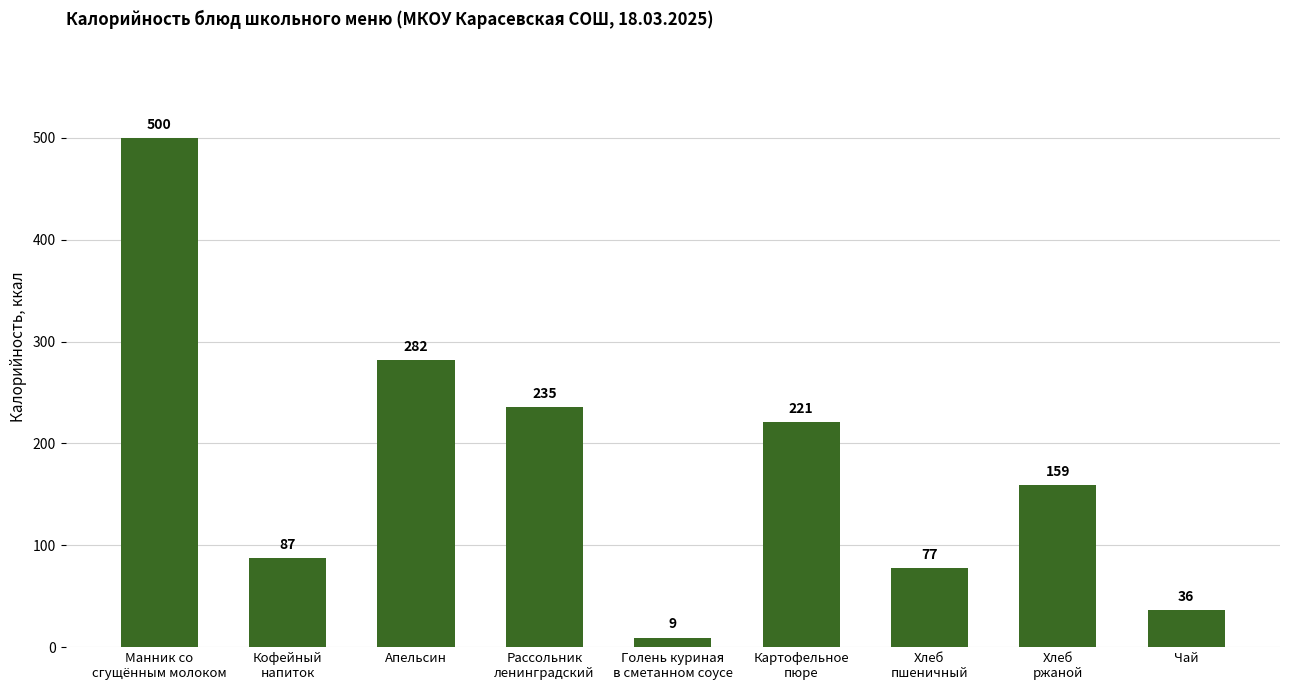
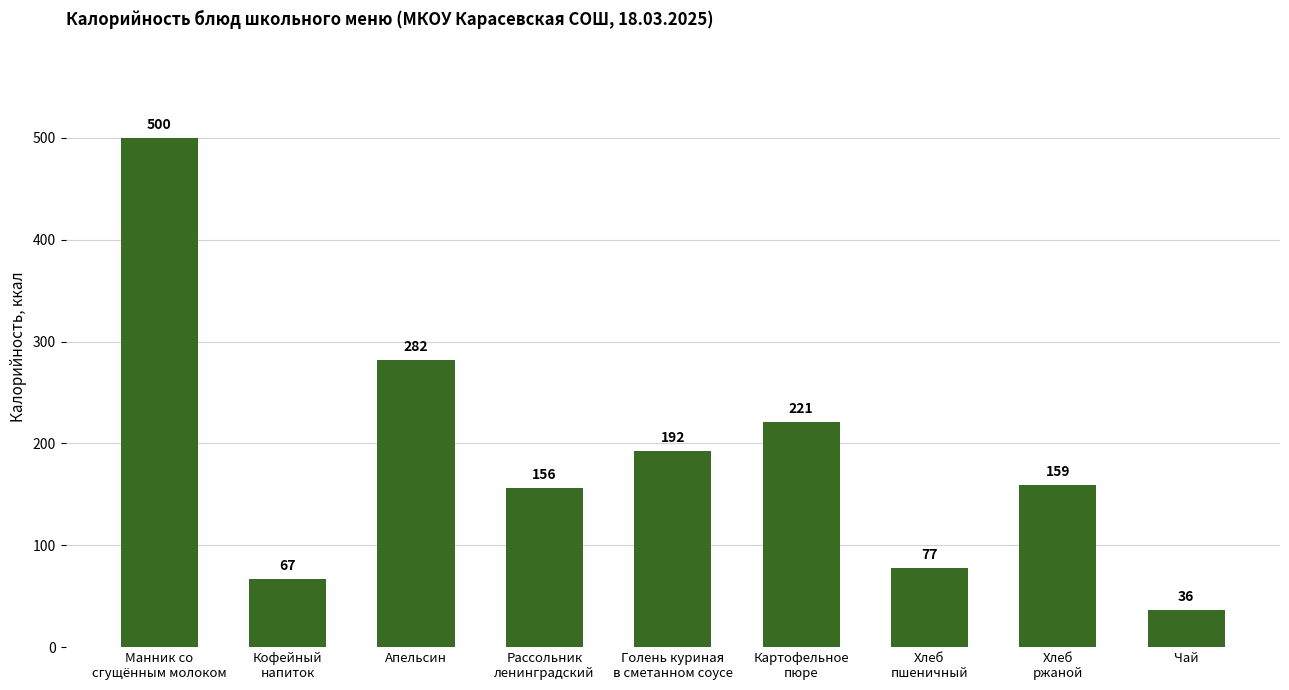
  {
    "Манник со сгущённым молоком": 500,
-   "Кофейный напиток": 87,
+   "Кофейный напиток": 67,
    "Апельсин": 282,
-   "Рассольник ленинградский": 235,
-   "Голень куриная в сметанном соусе": 9,
+   "Рассольник ленинградский": 156,
+   "Голень куриная в сметанном соусе": 192,
    "Картофельное пюре": 221,
    "Хлеб пшеничный": 77,
    "Хлеб ржаной": 159,
    "Чай": 36
  }
